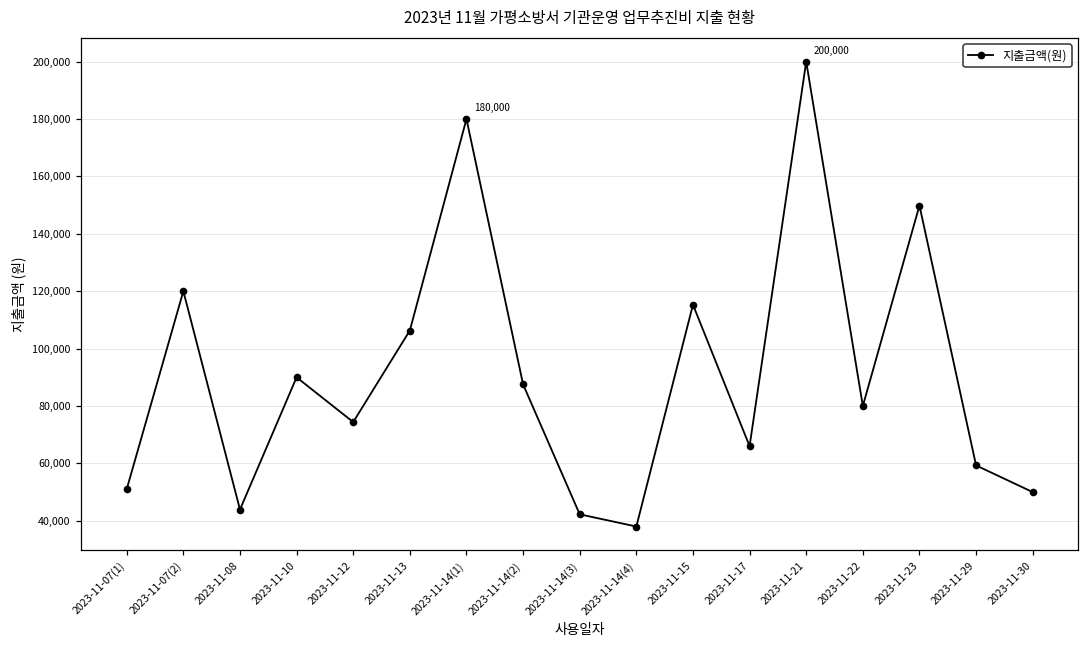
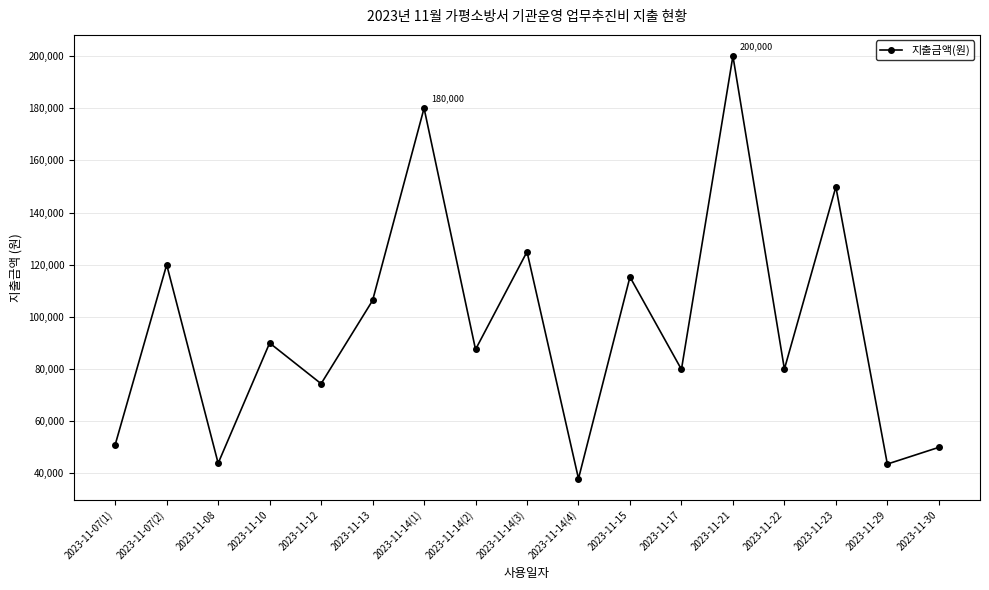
  {
    "2023-11-07(1)": "51,000",
    "2023-11-07(2)": "120,000",
    "2023-11-08": "44,000",
    "2023-11-10": "90,000",
    "2023-11-12": "74,000",
    "2023-11-13": "106,000",
    "2023-11-14(2)": "88,000",
-   "2023-11-14(3)": "42,000",
+   "2023-11-14(3)": "125,000",
    "2023-11-14(4)": "38,000",
    "2023-11-15": "115,000",
-   "2023-11-17": "66,000",
+   "2023-11-17": "80,000",
    "2023-11-22": "80,000",
    "2023-11-23": "150,000",
-   "2023-11-29": "59,000",
+   "2023-11-29": "44,000",
    "2023-11-30": "50,000"
  }
